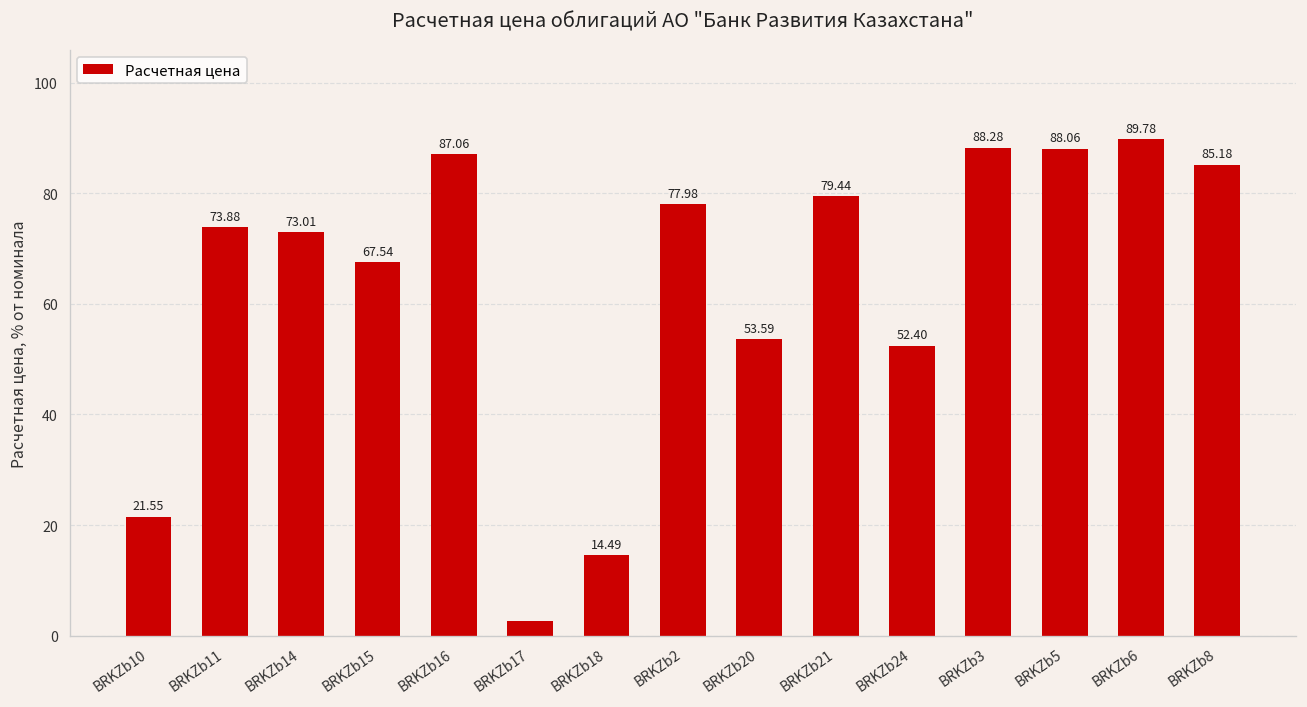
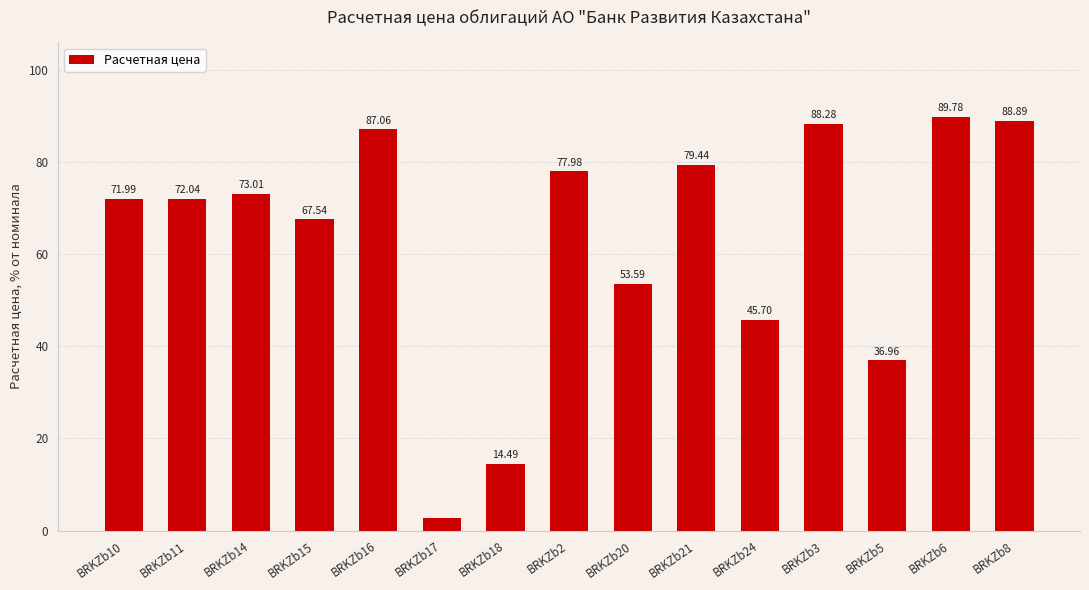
  {
-   "BRKZb10": 21.55,
-   "BRKZb11": 73.88,
+   "BRKZb10": 71.99,
+   "BRKZb11": 72.04,
    "BRKZb14": 73.01,
    "BRKZb15": 67.54,
    "BRKZb16": 87.06,
    "BRKZb18": 14.49,
    "BRKZb2": 77.98,
    "BRKZb20": 53.59,
    "BRKZb21": 79.44,
-   "BRKZb24": 52.40,
+   "BRKZb24": 45.70,
    "BRKZb3": 88.28,
-   "BRKZb5": 88.06,
+   "BRKZb5": 36.96,
    "BRKZb6": 89.78,
-   "BRKZb8": 85.18
+   "BRKZb8": 88.89
  }
